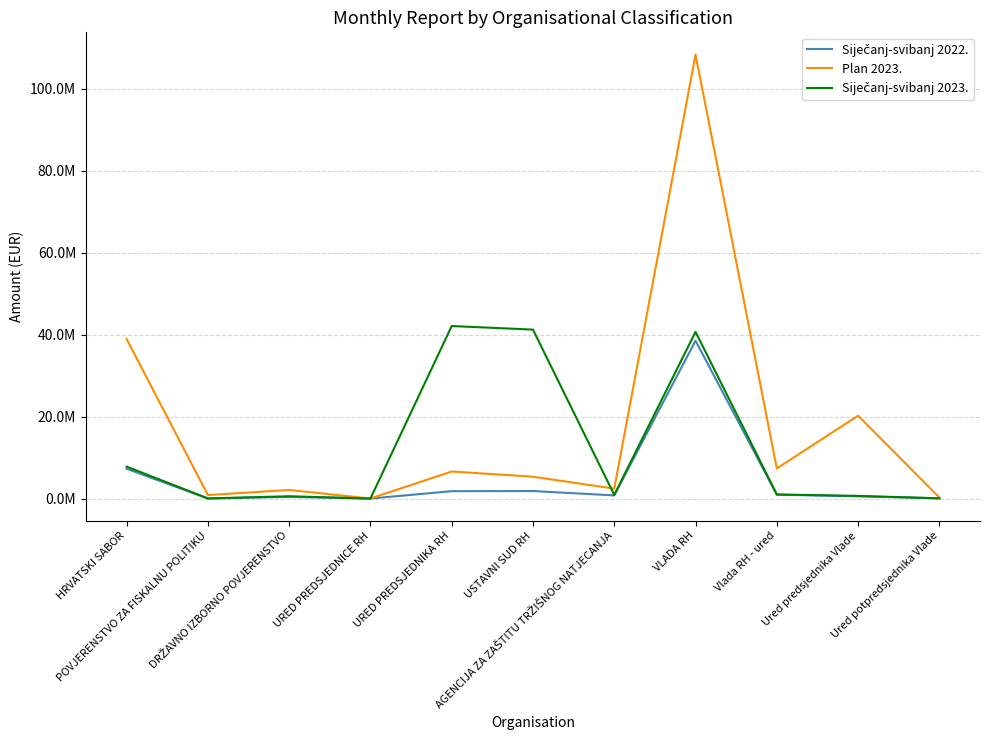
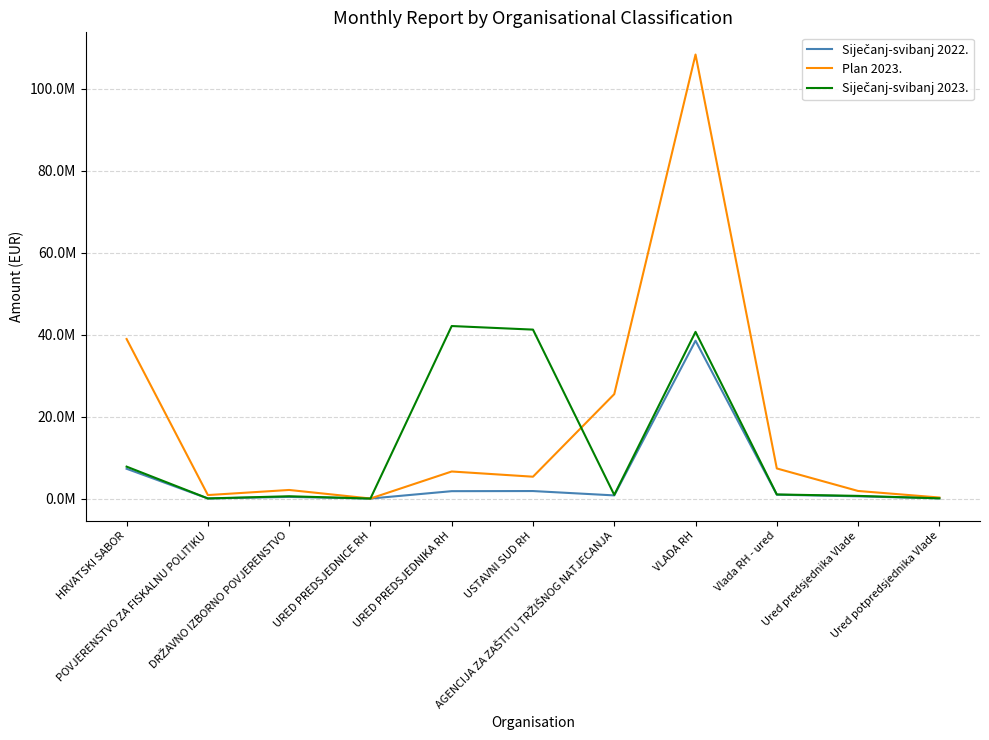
  {
    "Siječanj-svibanj 2022.": {
      "URED PREDSJEDNIKA RH": 2000000,
      "USTAVNI SUD RH": 2000000,
      "VLADA RH": 39000000
    },
    "Plan 2023.": {
      "HRVATSKI SABOR": 39000000,
      "POVJERENSTVO ZA FISKALNU POLITIKU": 1000000,
      "DRŽAVNO IZBORNO POVJERENSTVO": 2000000,
      "URED PREDSJEDNIKA RH": 7000000,
      "USTAVNI SUD RH": 5000000,
-     "AGENCIJA ZA ZAŠTITU TRŽIŠNOG NATJECANJA": 2000000,
+     "AGENCIJA ZA ZAŠTITU TRŽIŠNOG NATJECANJA": 25000000,
      "VLADA RH": 108000000,
      "Vlada RH - ured": 7000000,
-     "Ured predsjednika Vlade": 20000000
+     "Ured predsjednika Vlade": 2000000
    },
    "Siječanj-svibanj 2023.": {
      "URED PREDSJEDNIKA RH": 42000000,
      "USTAVNI SUD RH": 41000000,
      "VLADA RH": 41000000
    }
  }
